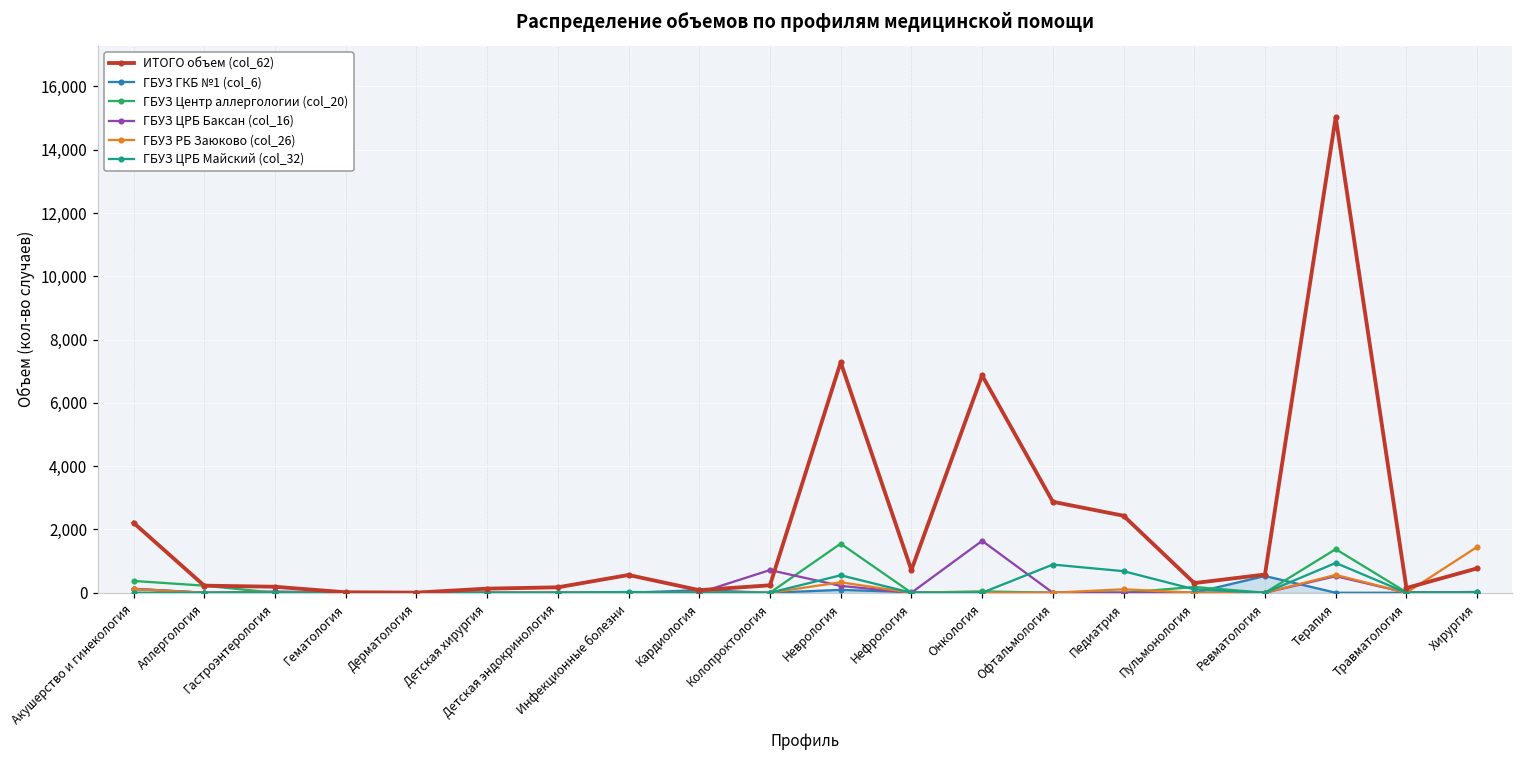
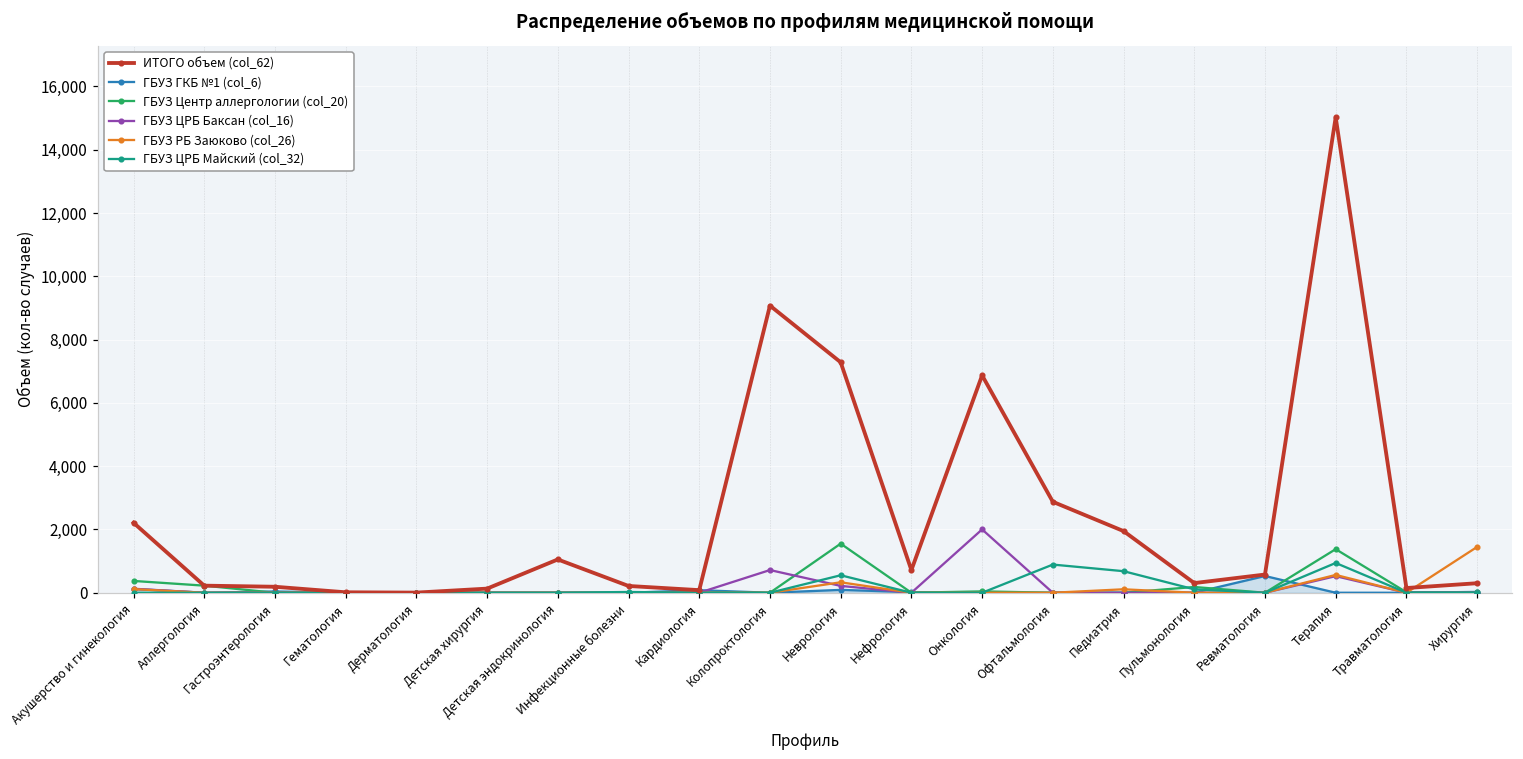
  {
    "ИТОГО объем (col_62)": {
      "Акушерство и гинекология": "2,200",
      "Гастроэнтерология": "200",
      "Детская хирургия": "100",
-     "Детская эндокринология": "200",
-     "Инфекционные болезни": "600",
-     "Колопроктология": "200",
+     "Детская эндокринология": "1,100",
+     "Инфекционные болезни": "200",
+     "Колопроктология": "9,100",
      "Неврология": "7,300",
      "Нефрология": "700",
      "Онкология": "6,900",
      "Офтальмология": "2,900",
-     "Педиатрия": "2,400",
+     "Педиатрия": "1,900",
      "Пульмонология": "300",
      "Терапия": "15,000",
      "Травматология": "100",
-     "Хирургия": "800"
+     "Хирургия": "300"
    },
    "ГБУЗ ГКБ №1 (col_6)": {
      "Неврология": "100",
      "Терапия": "0"
    },
    "ГБУЗ ЦРБ Баксан (col_16)": {
      "Колопроктология": "700",
      "Неврология": "200",
-     "Онкология": "1,600"
+     "Онкология": "2,000"
    },
    "ГБУЗ РБ Заюково (col_26)": {
      "Неврология": "300",
      "Педиатрия": "100",
      "Хирургия": "1,400"
    }
  }
